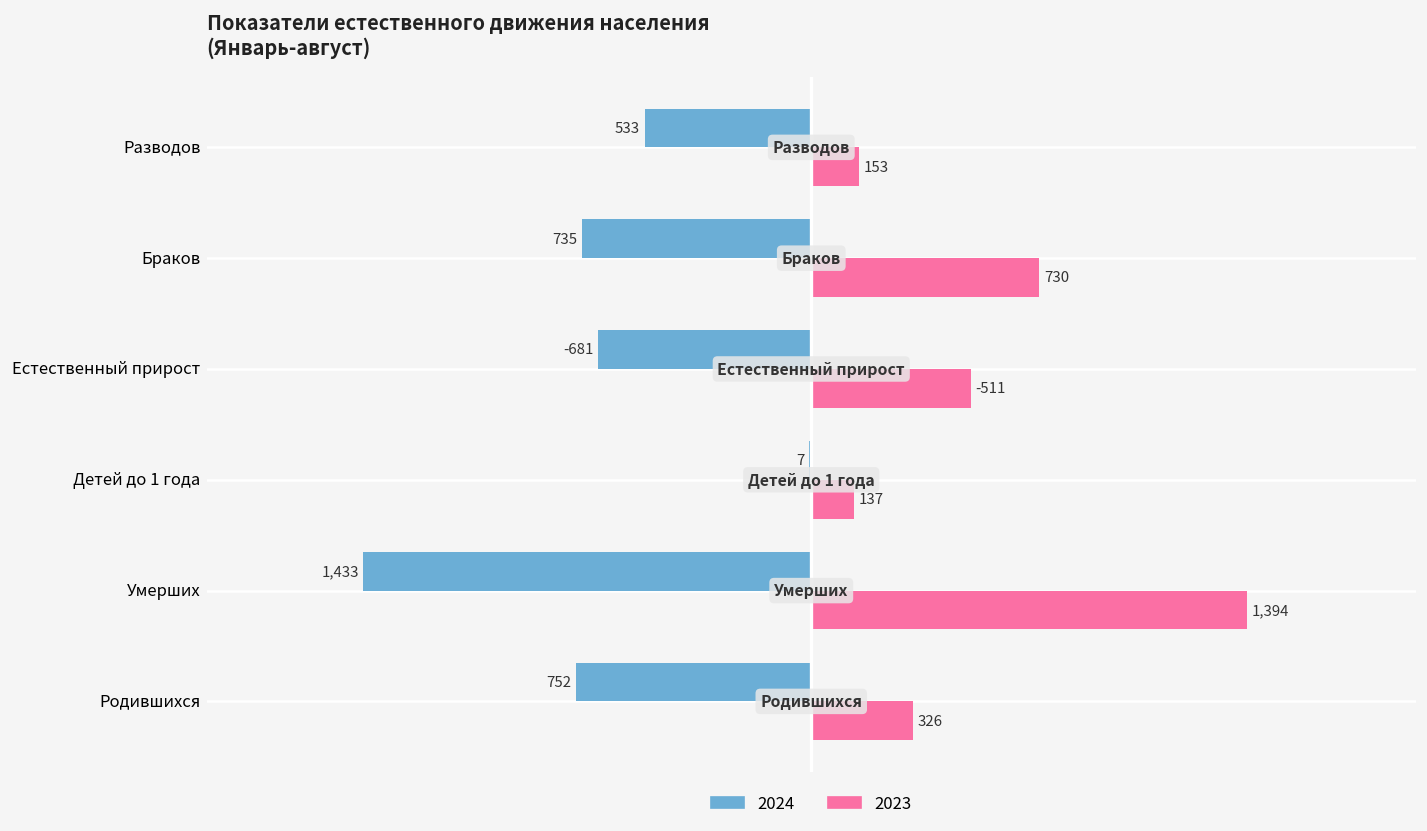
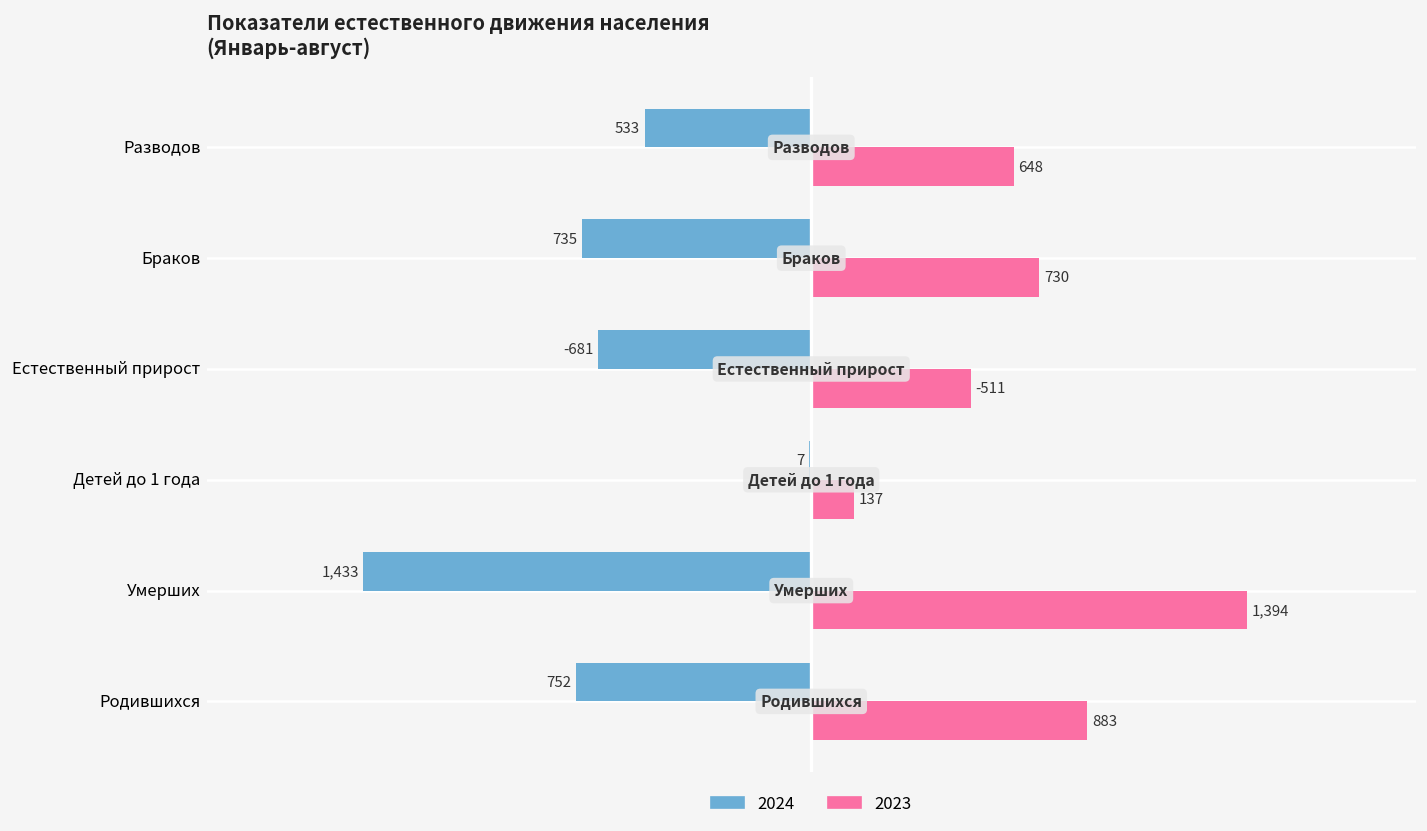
  {
    "2024": {
      "Естественный прирост": "-681"
    },
    "2023": {
-     "Разводов": "153",
+     "Разводов": "648",
      "Браков": "730",
      "Умерших": "1,394",
-     "Родившихся": "326"
+     "Родившихся": "883"
    }
  }
